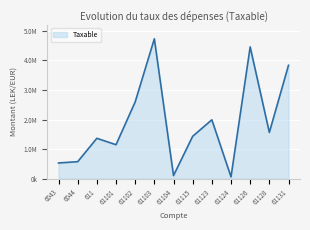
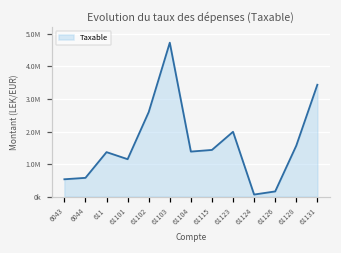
  {
    "6043": 500000,
    "6044": 600000,
    "611": 1400000,
    "61101": 1100000,
    "61102": 2600000,
    "61103": 4700000,
-   "61104": 100000,
+   "61104": 1400000,
    "61115": 1400000,
    "61123": 2000000,
    "61124": 100000,
-   "61126": 4500000,
+   "61126": 200000,
    "61128": 1600000,
-   "61131": 3800000
+   "61131": 3400000
  }
